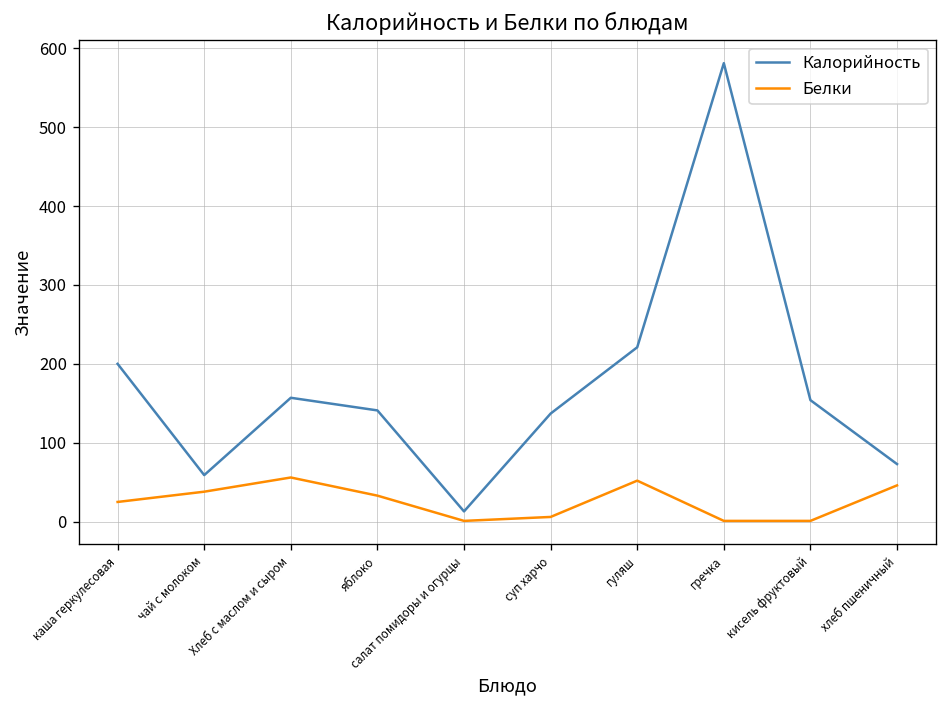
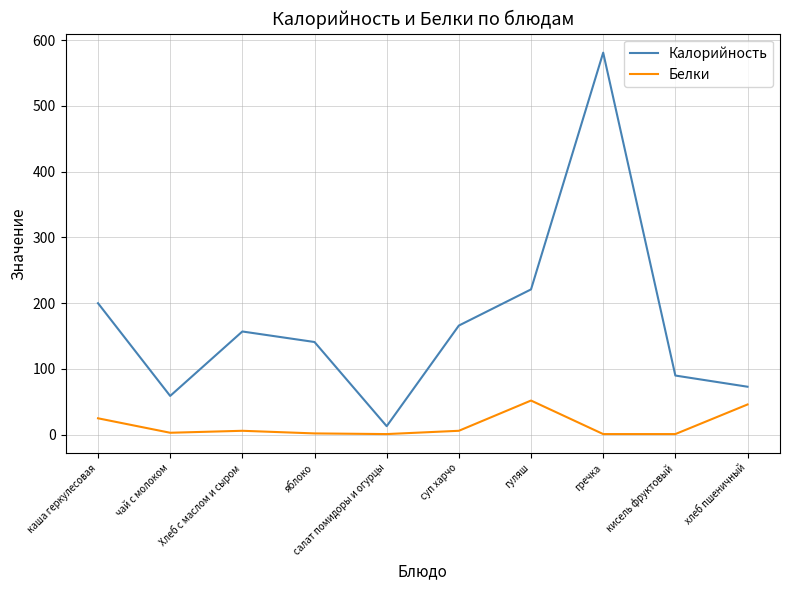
  {
    "Калорийность": {
      "каша геркулесовая": 200,
      "чай с молоком": 60,
      "Хлеб с маслом и сыром": 160,
      "яблоко": 140,
      "салат помидоры и огурцы": 10,
-     "суп харчо": 140,
+     "суп харчо": 170,
      "гуляш": 220,
      "гречка": 580,
-     "кисель фруктовый": 150,
+     "кисель фруктовый": 90,
      "хлеб пшеничный": 70
    },
    "Белки": {
      "каша геркулесовая": 30,
-     "чай с молоком": 40,
-     "Хлеб с маслом и сыром": 60,
-     "яблоко": 30,
+     "чай с молоком": 0,
+     "Хлеб с маслом и сыром": 10,
+     "яблоко": 0,
      "салат помидоры и огурцы": 0,
      "суп харчо": 10,
      "гуляш": 50,
      "гречка": 0,
      "кисель фруктовый": 0,
      "хлеб пшеничный": 50
    }
  }
